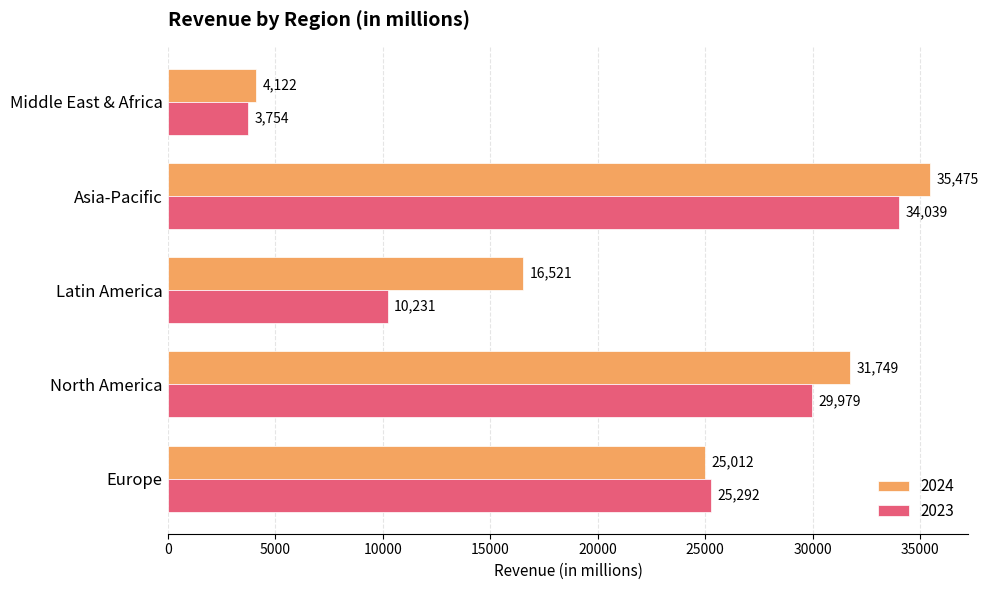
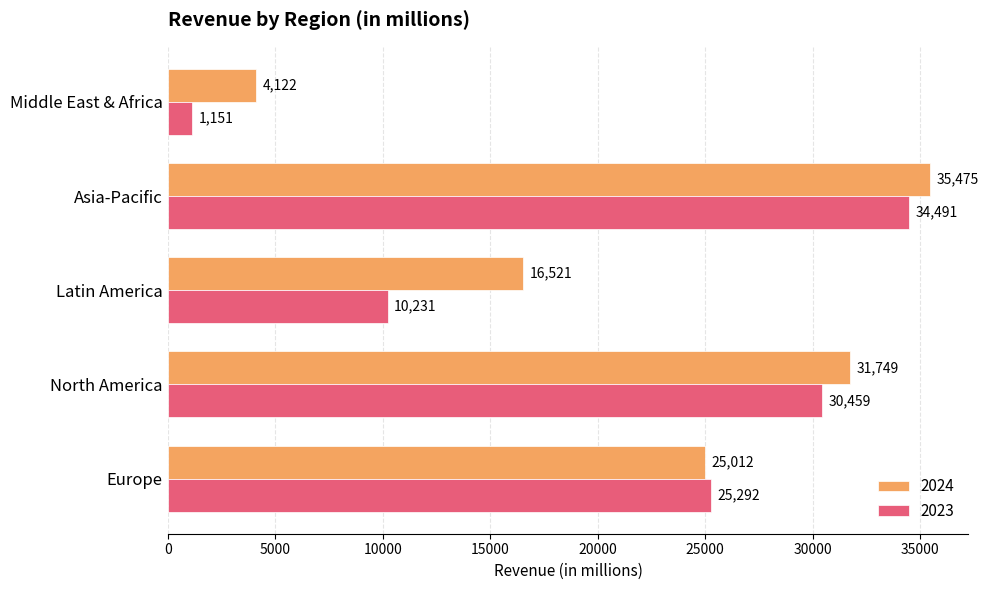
  {
    "2024": {
      "Middle East & Africa": "4,122",
      "Asia-Pacific": "35,475",
      "Latin America": "16,521",
      "North America": "31,749",
      "Europe": "25,012"
    },
    "2023": {
-     "Middle East & Africa": "3,754",
-     "Asia-Pacific": "34,039",
+     "Middle East & Africa": "1,151",
+     "Asia-Pacific": "34,491",
      "Latin America": "10,231",
-     "North America": "29,979",
+     "North America": "30,459",
      "Europe": "25,292"
    }
  }
